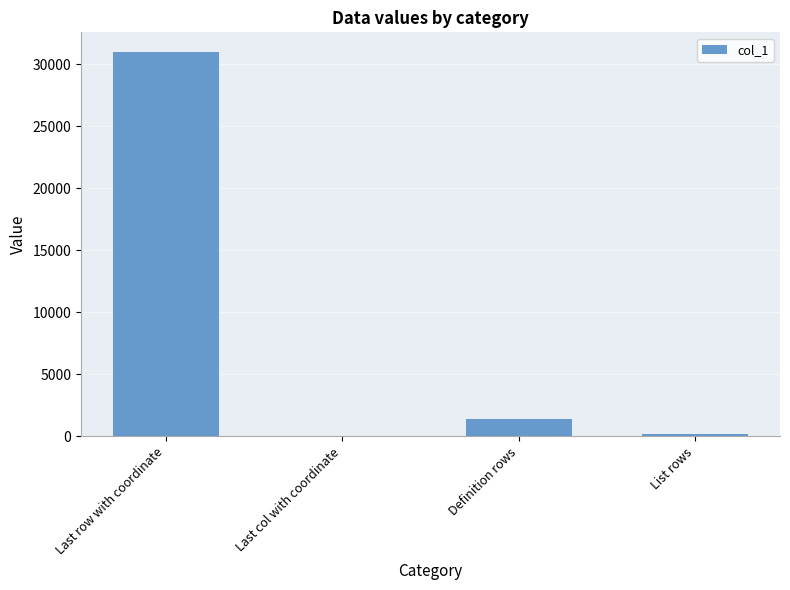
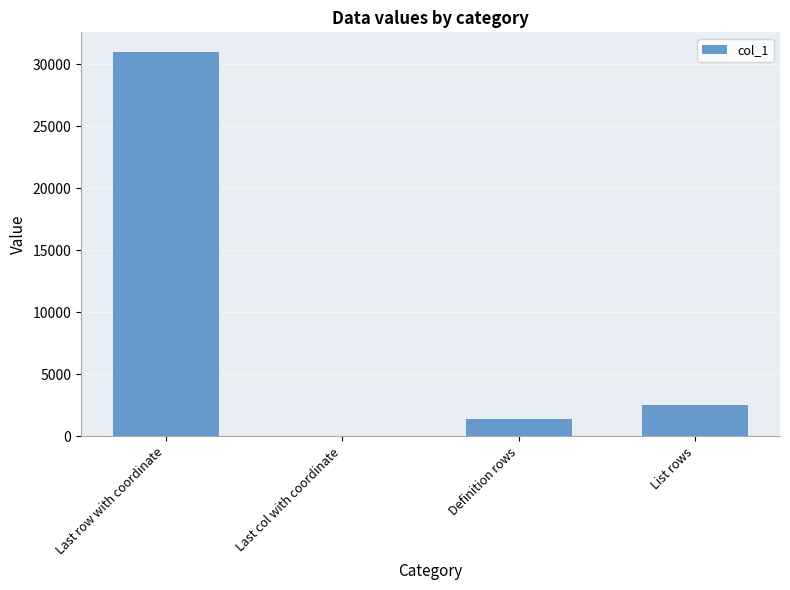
  {
    "Last row with coordinate": 31000,
    "Definition rows": 1400,
-   "List rows": 200
+   "List rows": 2500
  }
